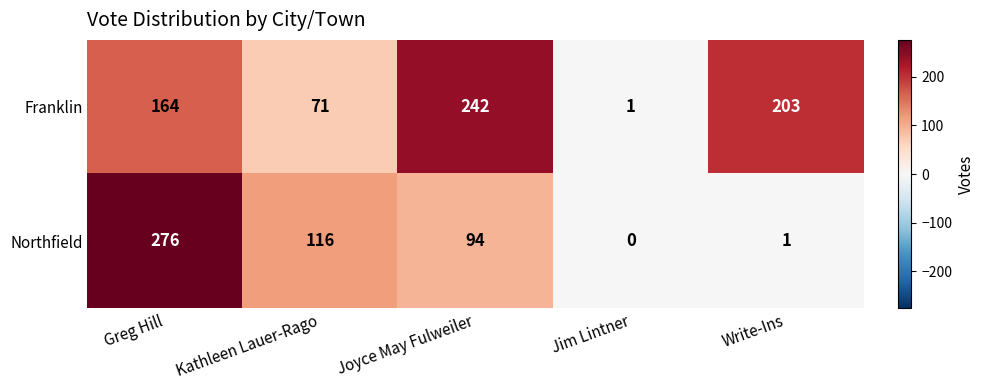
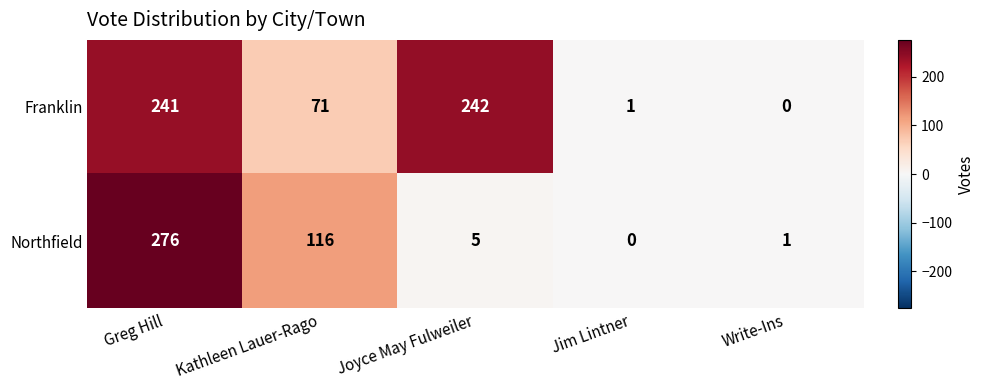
  {
    "Franklin": {
-     "Greg Hill": 164,
+     "Greg Hill": 241,
      "Kathleen Lauer-Rago": 71,
      "Joyce May Fulweiler": 242,
      "Jim Lintner": 1,
-     "Write-Ins": 203
+     "Write-Ins": 0
    },
    "Northfield": {
      "Greg Hill": 276,
      "Kathleen Lauer-Rago": 116,
-     "Joyce May Fulweiler": 94,
+     "Joyce May Fulweiler": 5,
      "Jim Lintner": 0,
      "Write-Ins": 1
    }
  }
